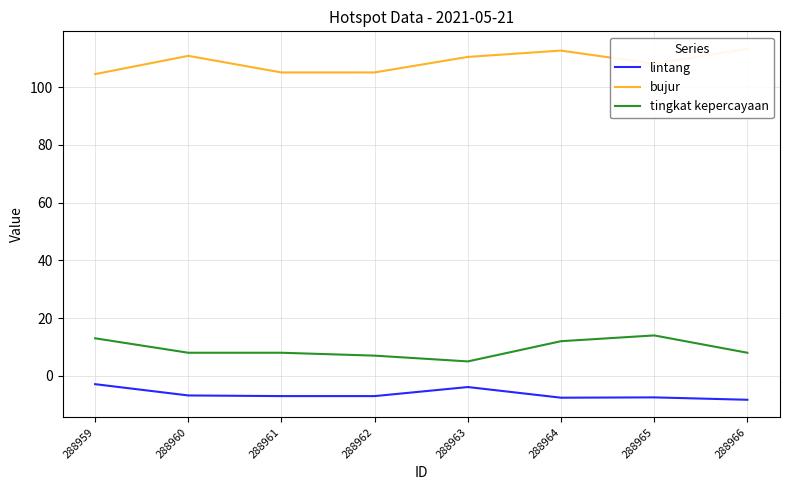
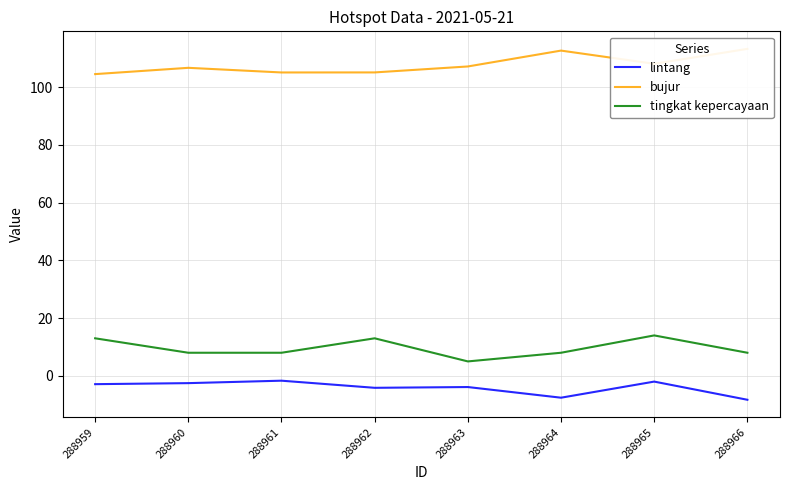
  {
    "lintang": {
      "288959": -3,
-     "288960": -7,
-     "288961": -7,
-     "288962": -7,
+     "288960": -3,
+     "288961": -2,
+     "288962": -4,
      "288963": -4,
      "288964": -8,
-     "288965": -7,
+     "288965": -2,
      "288966": -8
    },
    "bujur": {
      "288959": 104,
-     "288960": 111,
+     "288960": 107,
      "288961": 105,
      "288962": 105,
-     "288963": 110,
+     "288963": 107,
      "288964": 113
    },
    "tingkat kepercayaan": {
      "288959": 13,
      "288960": 8,
      "288961": 8,
-     "288962": 7,
+     "288962": 13,
      "288963": 5,
-     "288964": 12,
+     "288964": 8,
      "288965": 14,
      "288966": 8
    }
  }
